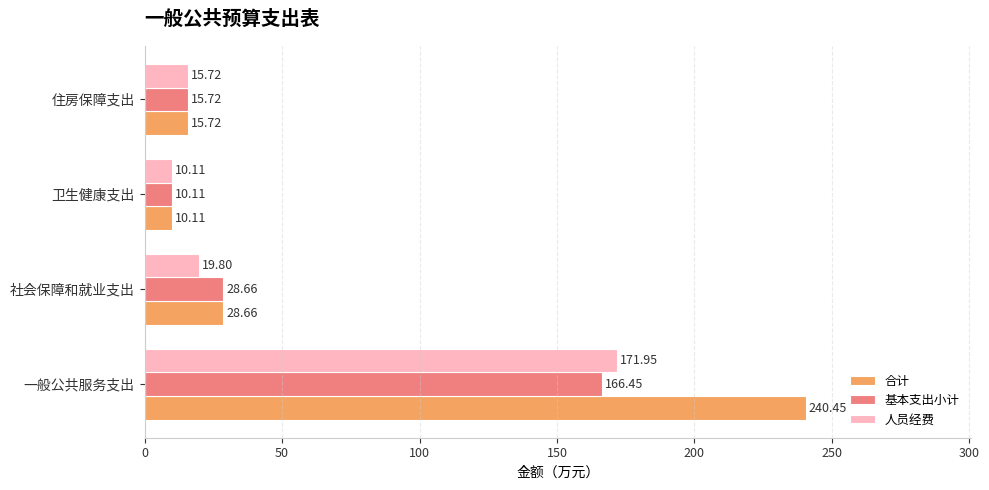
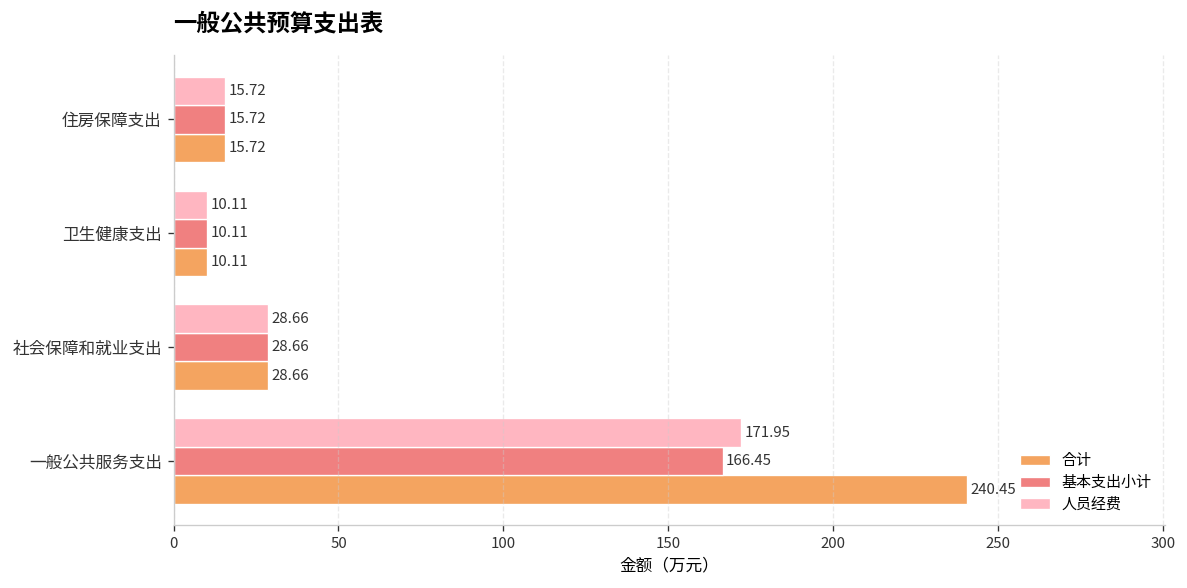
  {
    "人员经费": {
      "住房保障支出": 15.72,
      "卫生健康支出": 10.11,
-     "社会保障和就业支出": 19.80,
+     "社会保障和就业支出": 28.66,
      "一般公共服务支出": 171.95
    }
  }
